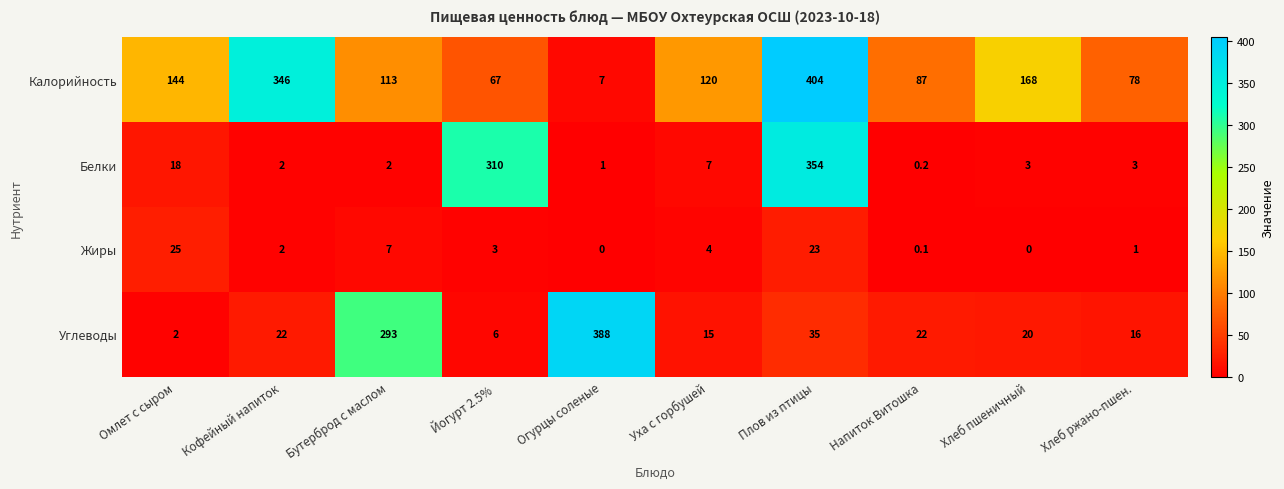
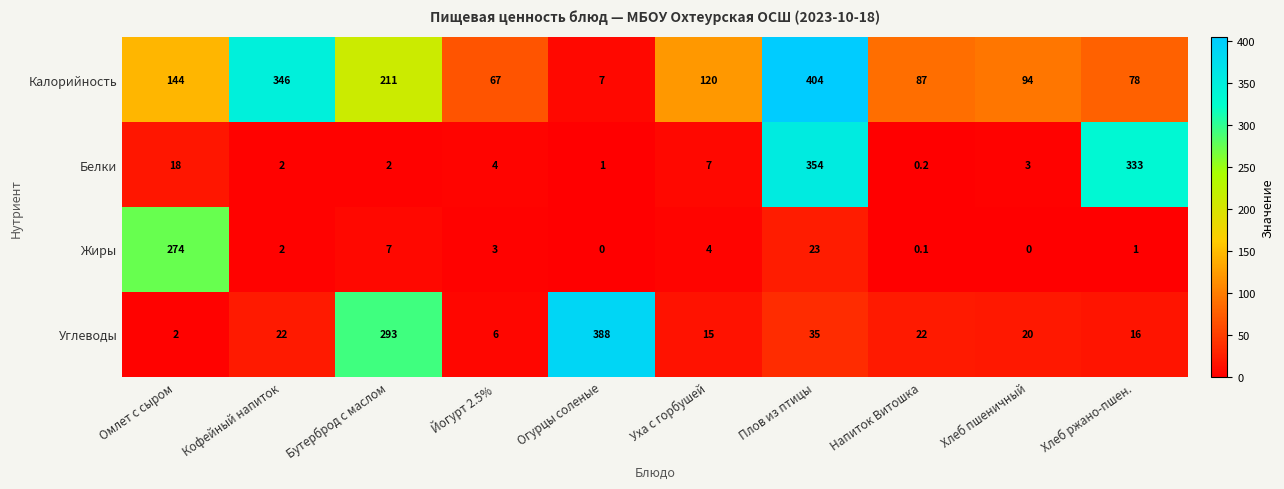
  {
    "Калорийность": {
      "Омлет с сыром": 144,
      "Кофейный напиток": 346,
-     "Бутерброд с маслом": 113,
+     "Бутерброд с маслом": 211,
      "Йогурт 2.5%": 67,
      "Огурцы соленые": 7,
      "Уха с горбушей": 120,
      "Плов из птицы": 404,
      "Напиток Витошка": 87,
-     "Хлеб пшеничный": 168,
+     "Хлеб пшеничный": 94,
      "Хлеб ржано-пшен.": 78
    },
    "Белки": {
      "Омлет с сыром": 18,
      "Кофейный напиток": 2,
      "Бутерброд с маслом": 2,
-     "Йогурт 2.5%": 310,
+     "Йогурт 2.5%": 4,
      "Огурцы соленые": 1,
      "Уха с горбушей": 7,
      "Плов из птицы": 354,
      "Напиток Витошка": 0.2,
      "Хлеб пшеничный": 3,
-     "Хлеб ржано-пшен.": 3
+     "Хлеб ржано-пшен.": 333
    },
    "Жиры": {
-     "Омлет с сыром": 25,
+     "Омлет с сыром": 274,
      "Кофейный напиток": 2,
      "Бутерброд с маслом": 7,
      "Йогурт 2.5%": 3,
      "Огурцы соленые": 0,
      "Уха с горбушей": 4,
      "Плов из птицы": 23,
      "Напиток Витошка": 0.1,
      "Хлеб пшеничный": 0,
      "Хлеб ржано-пшен.": 1
    },
    "Углеводы": {
      "Омлет с сыром": 2,
      "Кофейный напиток": 22,
      "Бутерброд с маслом": 293,
      "Йогурт 2.5%": 6,
      "Огурцы соленые": 388,
      "Уха с горбушей": 15,
      "Плов из птицы": 35,
      "Напиток Витошка": 22,
      "Хлеб пшеничный": 20,
      "Хлеб ржано-пшен.": 16
    }
  }
